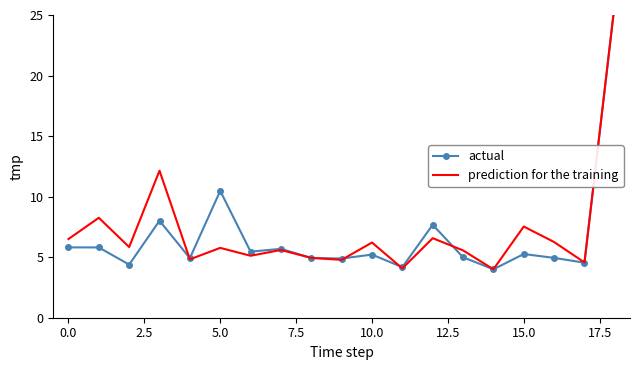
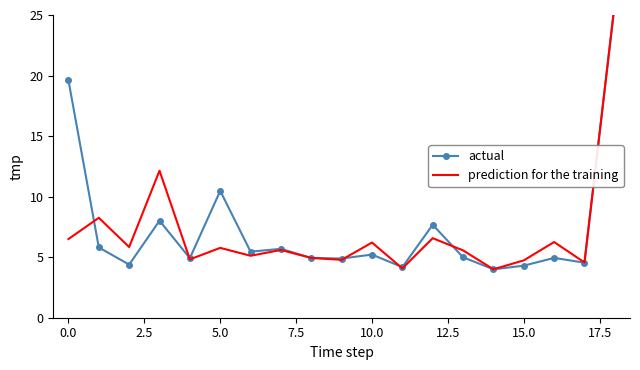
  {
    "actual": {
-     "0.0": 5.8,
+     "0.0": 19.6,
      "5.0": 10.5,
      "10.0": 5.2,
-     "15.0": 5.3
+     "15.0": 4.3
    },
    "prediction for the training": {
      "0.0": 6.5,
      "5.0": 5.8,
      "10.0": 6.2,
-     "15.0": 7.5
+     "15.0": 4.7
    }
  }
